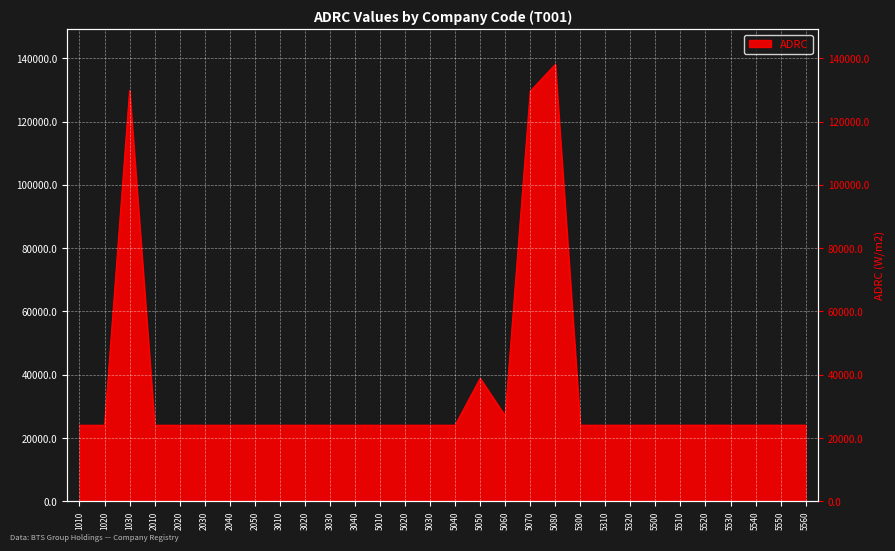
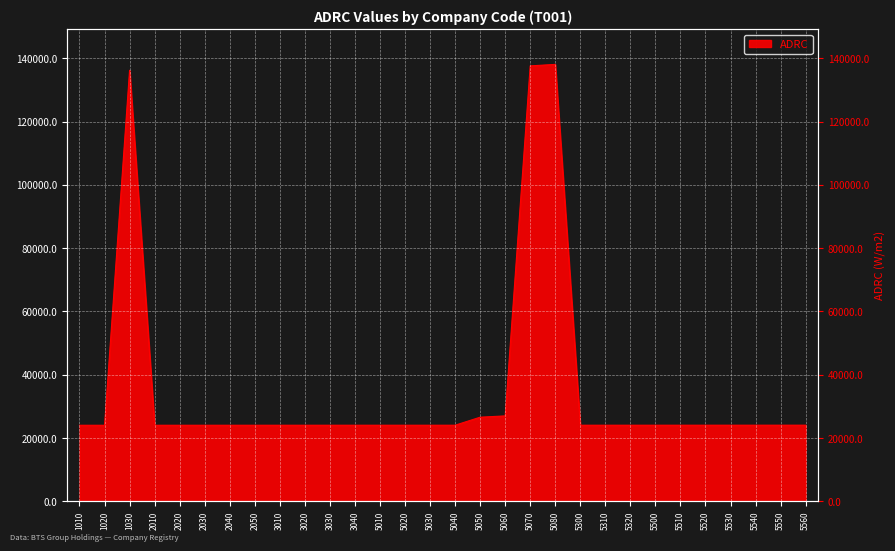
  {
    "1010": 24000,
    "1020": 24000,
-   "1030": 130000,
+   "1030": 136000,
    "2010": 24000,
    "2020": 24000,
    "2030": 24000,
    "2040": 24000,
    "2050": 24000,
    "3010": 24000,
    "3020": 24000,
    "3030": 24000,
    "3040": 24000,
    "5010": 24000,
    "5020": 24000,
    "5030": 24000,
    "5040": 24000,
-   "5050": 39000,
+   "5050": 27000,
    "5060": 27000,
-   "5070": 130000,
+   "5070": 138000,
    "5080": 138000,
    "5300": 24000,
    "5310": 24000,
    "5320": 24000,
    "5500": 24000,
    "5510": 24000,
    "5520": 24000,
    "5530": 24000,
    "5540": 24000,
    "5550": 24000,
    "5560": 24000
  }
